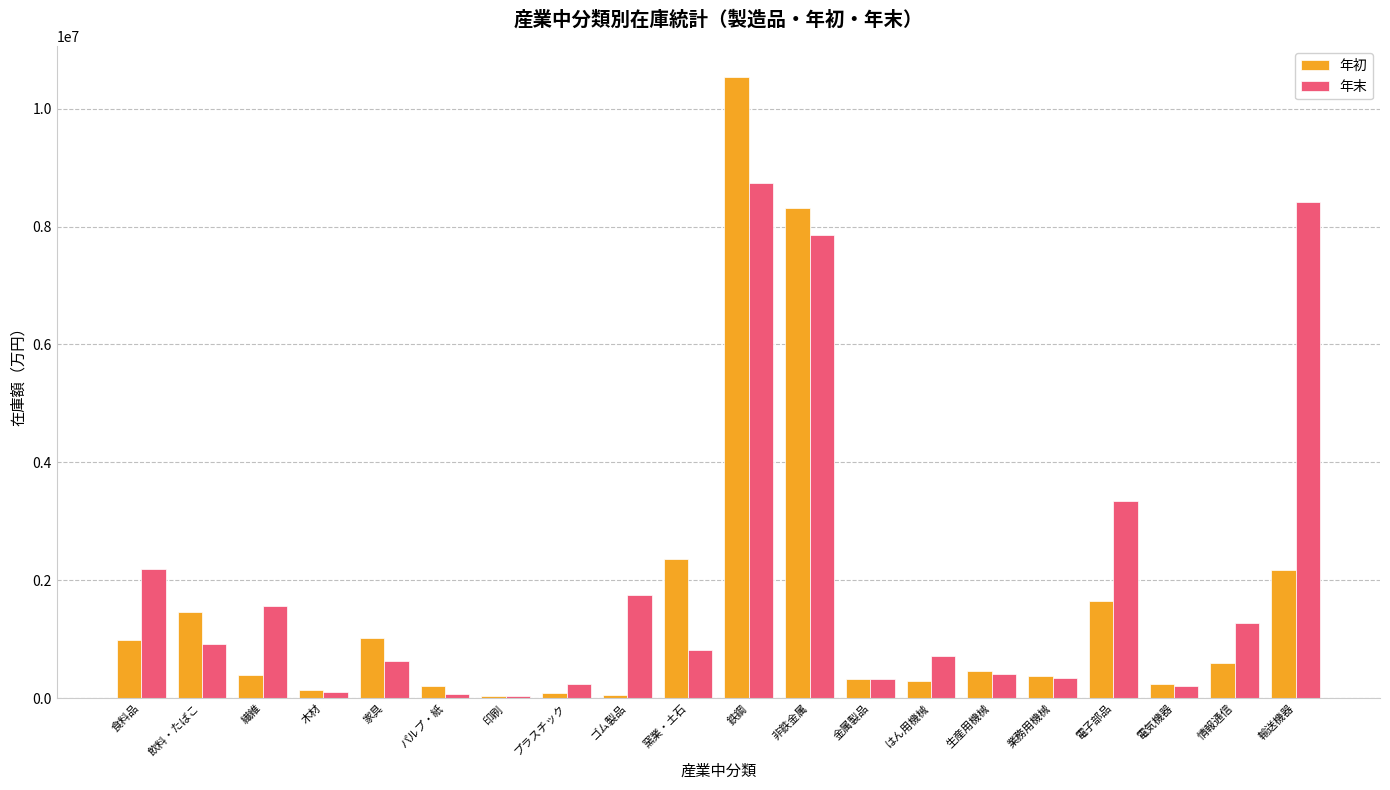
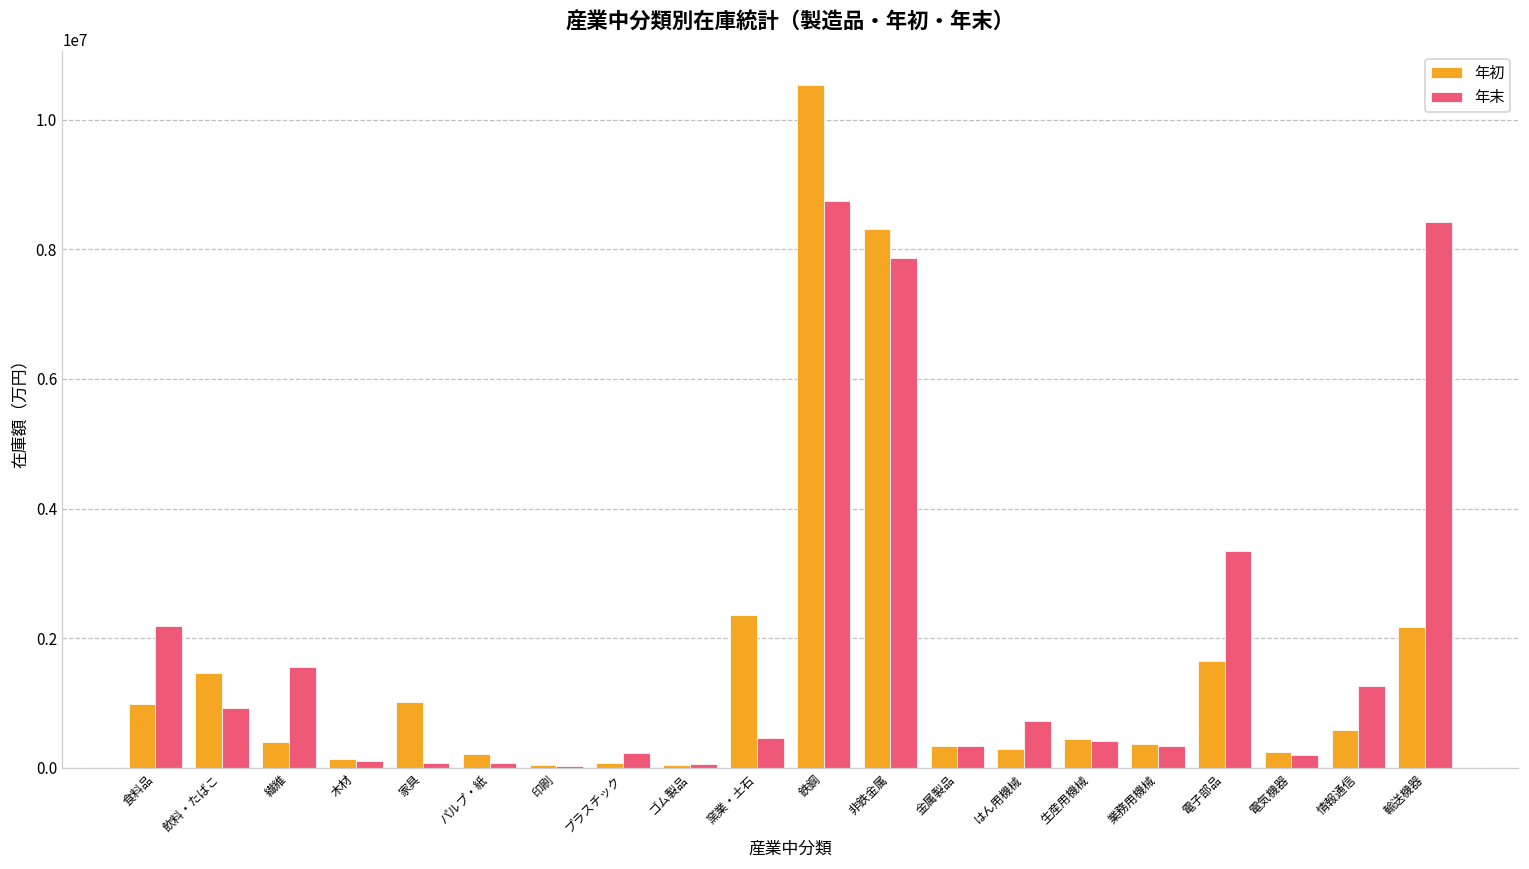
  {
    "年初": {
      "食料品": 1000000,
      "飲料・たばこ": 1500000,
      "繊維": 400000,
      "木材": 100000,
      "家具": 1000000,
      "パルプ・紙": 200000,
      "プラスチック": 100000,
      "ゴム製品": 100000,
      "窯業・土石": 2400000,
      "鉄鋼": 10500000,
      "非鉄金属": 8300000,
      "金属製品": 300000,
      "はん用機械": 300000,
      "生産用機械": 500000,
      "業務用機械": 400000,
      "電子部品": 1600000,
      "電気機器": 200000,
      "情報通信": 600000,
      "輸送機器": 2200000
    },
    "年末": {
      "食料品": 2200000,
      "飲料・たばこ": 900000,
      "繊維": 1600000,
      "木材": 100000,
-     "家具": 600000,
+     "家具": 100000,
      "パルプ・紙": 100000,
      "プラスチック": 200000,
-     "ゴム製品": 1700000,
-     "窯業・土石": 800000,
+     "ゴム製品": 100000,
+     "窯業・土石": 500000,
      "鉄鋼": 8700000,
      "非鉄金属": 7900000,
      "金属製品": 300000,
      "はん用機械": 700000,
      "生産用機械": 400000,
      "業務用機械": 300000,
      "電子部品": 3300000,
      "電気機器": 200000,
      "情報通信": 1300000,
      "輸送機器": 8400000
    }
  }
